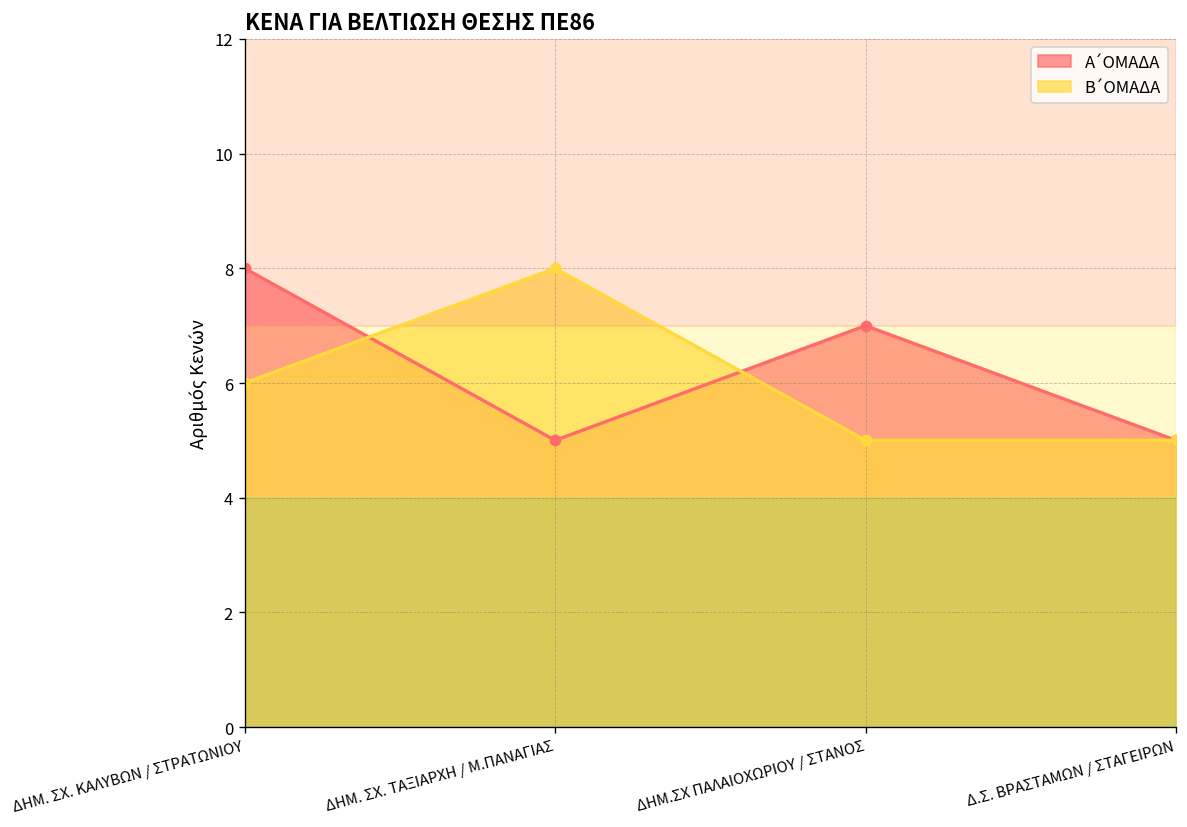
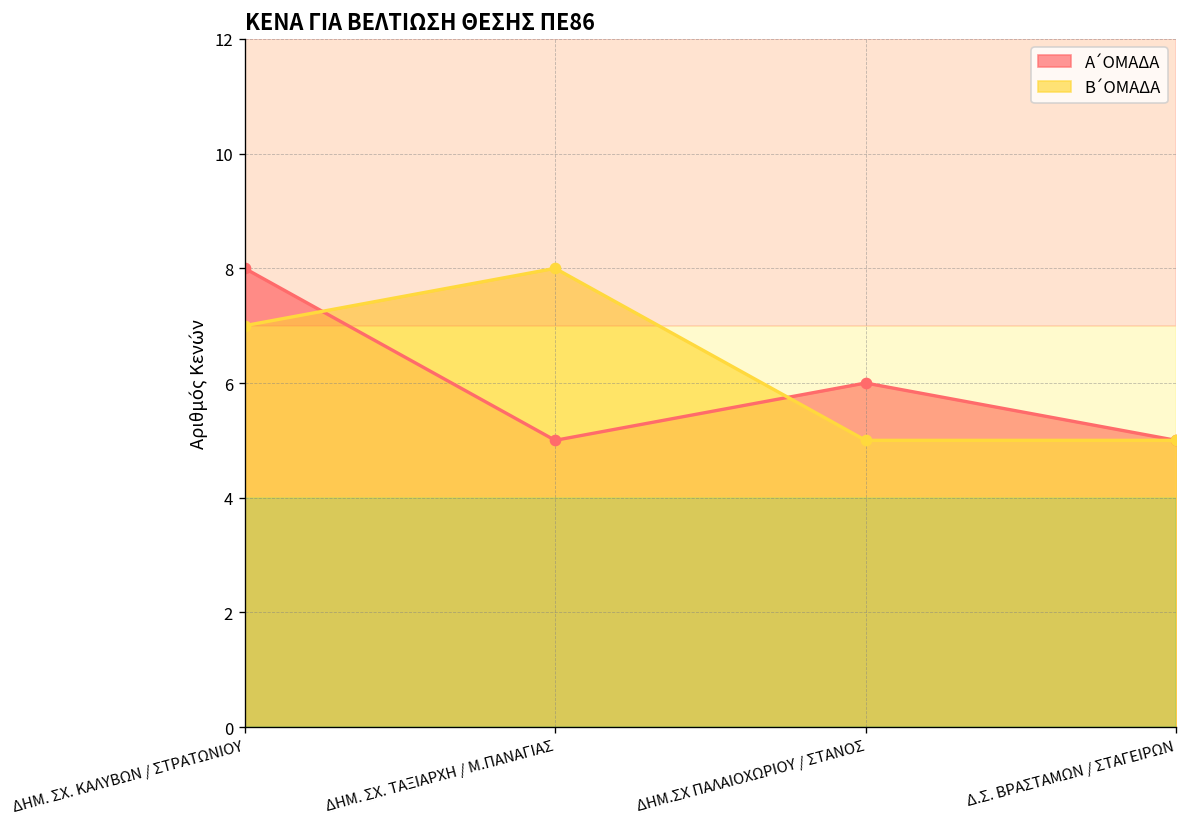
  {
    "Α΄ΟΜΑΔΑ": {
      "ΔΗΜ. ΣΧ. ΚΑΛΥΒΩΝ / ΣΤΡΑΤΩΝΙΟΥ": 8,
      "ΔΗΜ. ΣΧ. ΤΑΞΙΑΡΧΗ / Μ.ΠΑΝΑΓΙΑΣ": 5,
-     "ΔΗΜ.ΣΧ ΠΑΛΑΙΟΧΩΡΙΟΥ / ΣΤΑΝΟΣ": 7
+     "ΔΗΜ.ΣΧ ΠΑΛΑΙΟΧΩΡΙΟΥ / ΣΤΑΝΟΣ": 6
    },
    "Β΄ΟΜΑΔΑ": {
-     "ΔΗΜ. ΣΧ. ΚΑΛΥΒΩΝ / ΣΤΡΑΤΩΝΙΟΥ": 6,
+     "ΔΗΜ. ΣΧ. ΚΑΛΥΒΩΝ / ΣΤΡΑΤΩΝΙΟΥ": 7,
      "ΔΗΜ. ΣΧ. ΤΑΞΙΑΡΧΗ / Μ.ΠΑΝΑΓΙΑΣ": 8,
      "ΔΗΜ.ΣΧ ΠΑΛΑΙΟΧΩΡΙΟΥ / ΣΤΑΝΟΣ": 5
    }
  }
